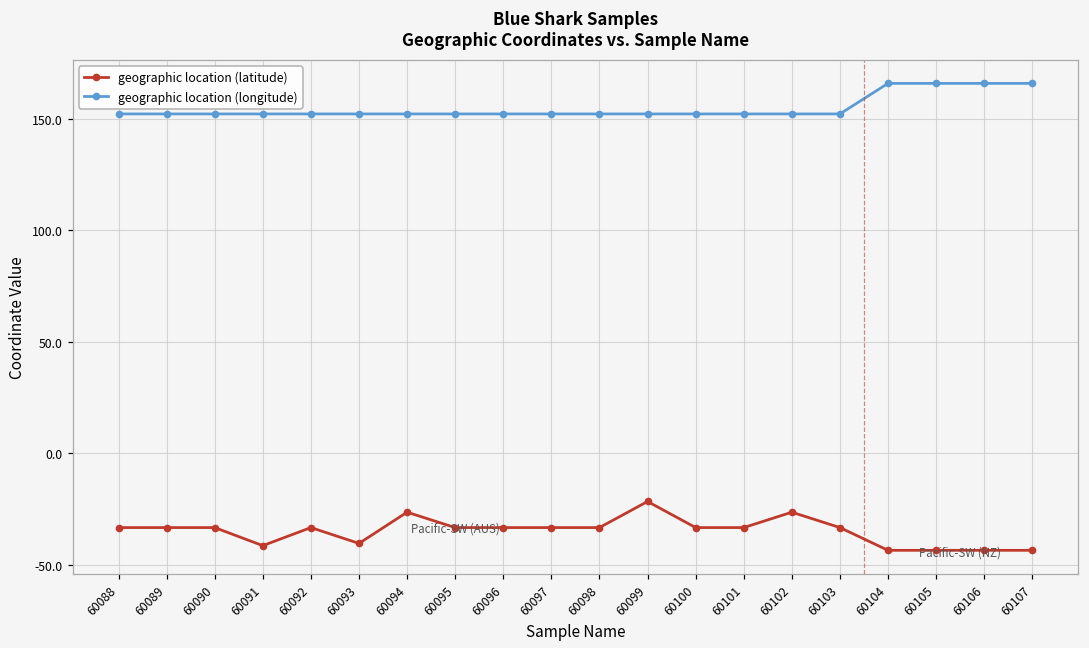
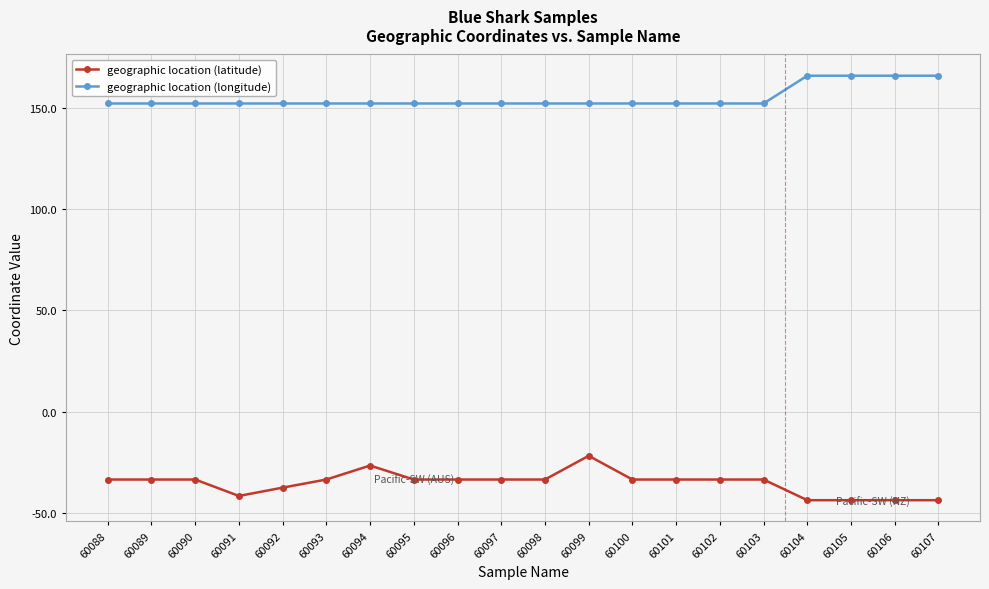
  {
    "geographic location (latitude)": {
      "60088": -33,
      "60089": -33,
      "60090": -33,
      "60091": -42,
-     "60092": -33,
-     "60093": -41,
+     "60092": -37,
+     "60093": -33,
      "60094": -27,
      "60095": -33,
      "60096": -33,
      "60097": -33,
      "60098": -33,
      "60099": -22,
      "60100": -33,
      "60101": -33,
-     "60102": -27,
+     "60102": -33,
      "60103": -33,
      "60104": -44,
      "60105": -44,
      "60106": -44,
      "60107": -44
    },
    "geographic location (longitude)": {
      "60088": 152,
      "60089": 152,
      "60090": 152,
      "60091": 152,
      "60092": 152,
      "60093": 152,
      "60094": 152,
      "60095": 152,
      "60096": 152,
      "60097": 152,
      "60098": 152,
      "60099": 152,
      "60100": 152,
      "60101": 152,
      "60102": 152,
      "60103": 152,
      "60104": 166,
      "60105": 166,
      "60106": 166,
      "60107": 166
    }
  }
